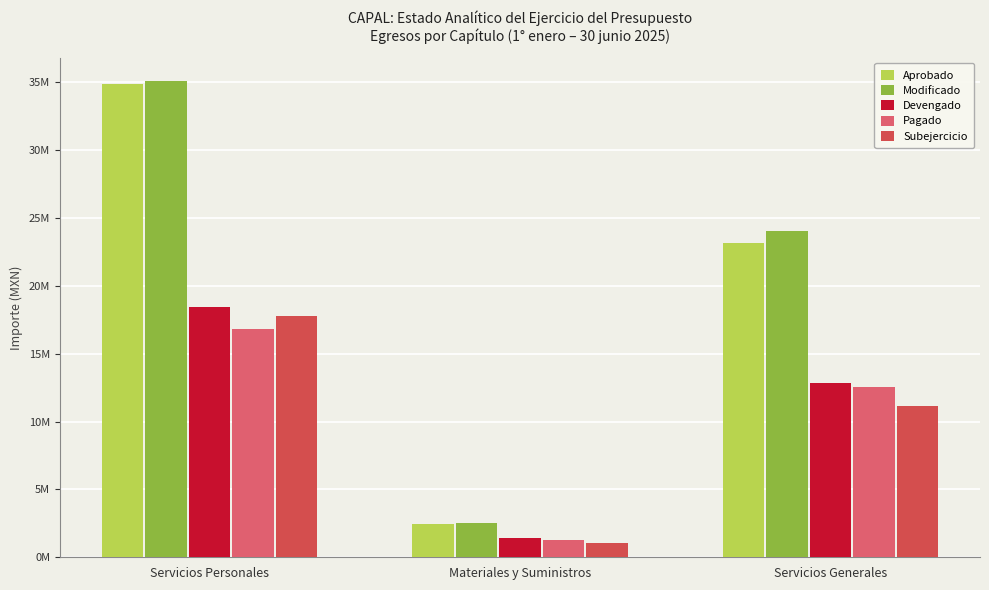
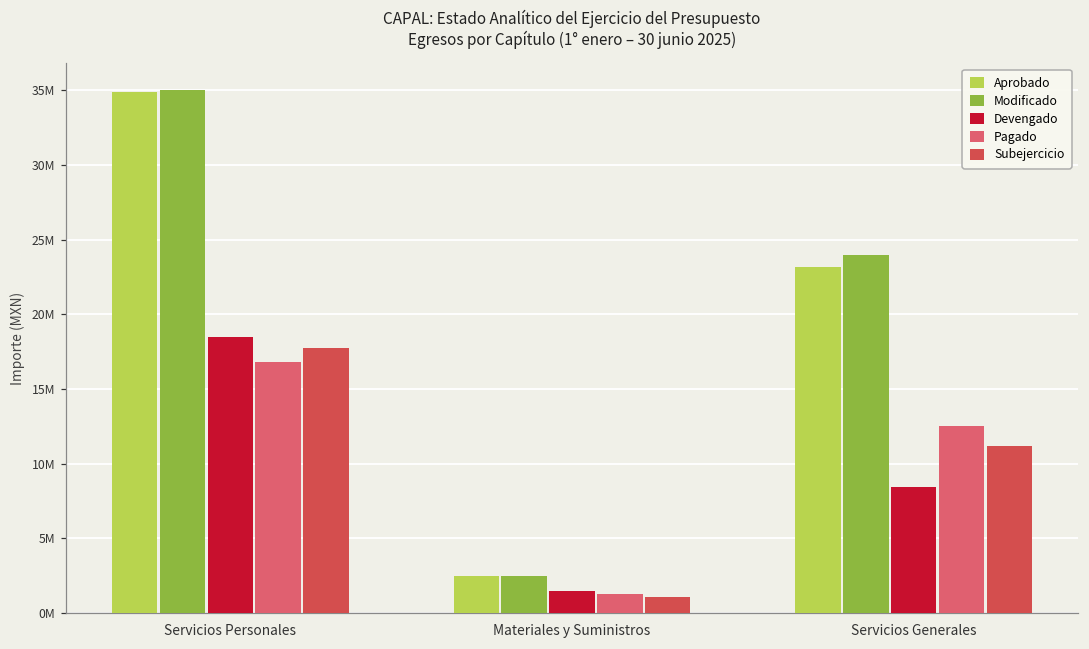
  {
    "Devengado": {
      "Servicios Personales": 18500000,
      "Materiales y Suministros": 1400000,
-     "Servicios Generales": 12800000
+     "Servicios Generales": 8400000
    }
  }
